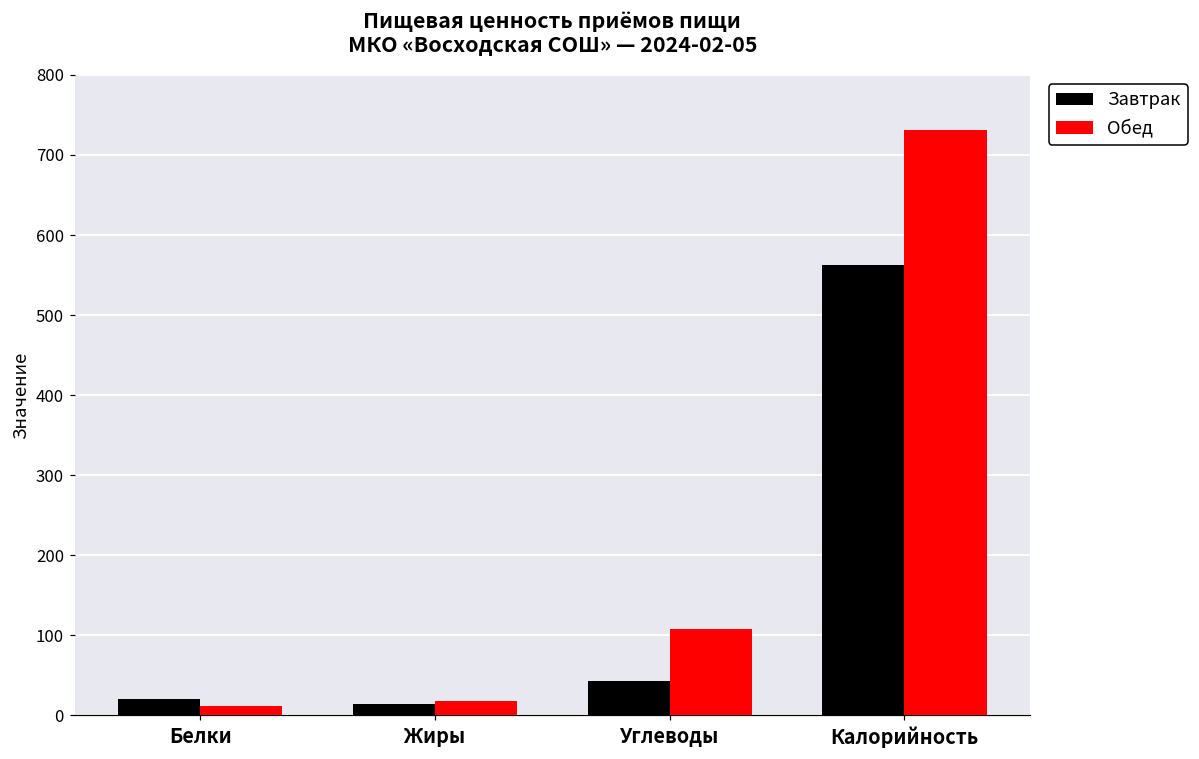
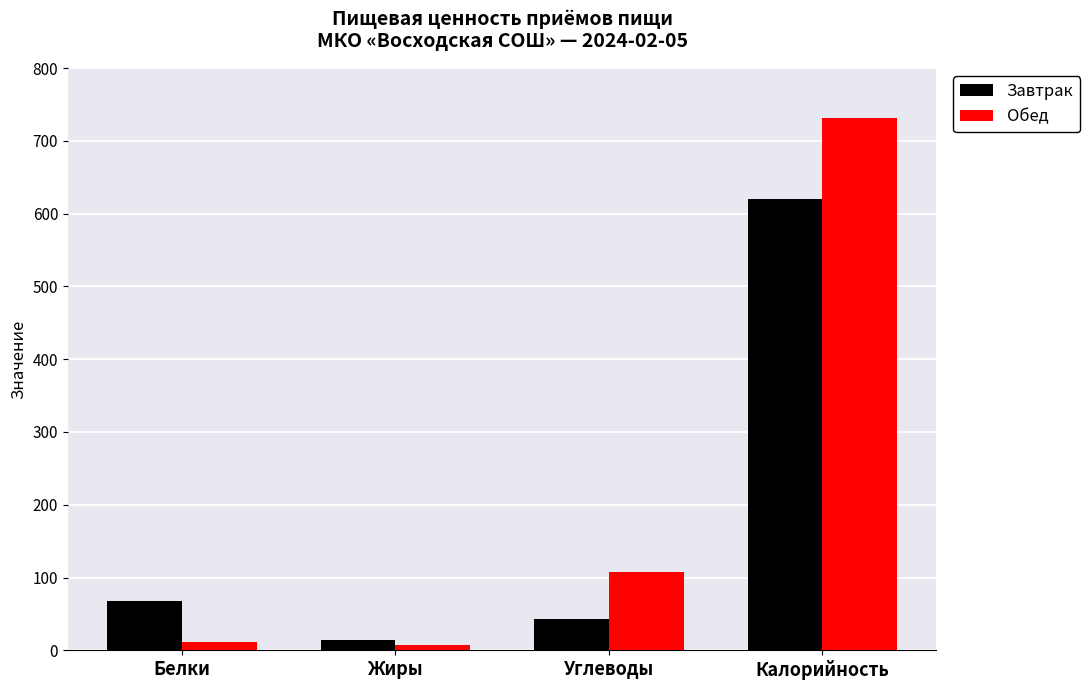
  {
    "Завтрак": {
-     "Белки": 20,
+     "Белки": 70,
      "Жиры": 10,
      "Углеводы": 40,
-     "Калорийность": 560
+     "Калорийность": 620
    },
    "Обед": {
      "Белки": 10,
-     "Жиры": 20,
+     "Жиры": 10,
      "Углеводы": 110,
      "Калорийность": 730
    }
  }
